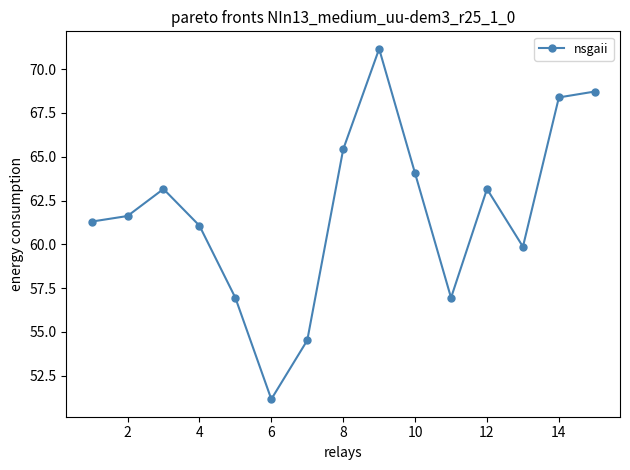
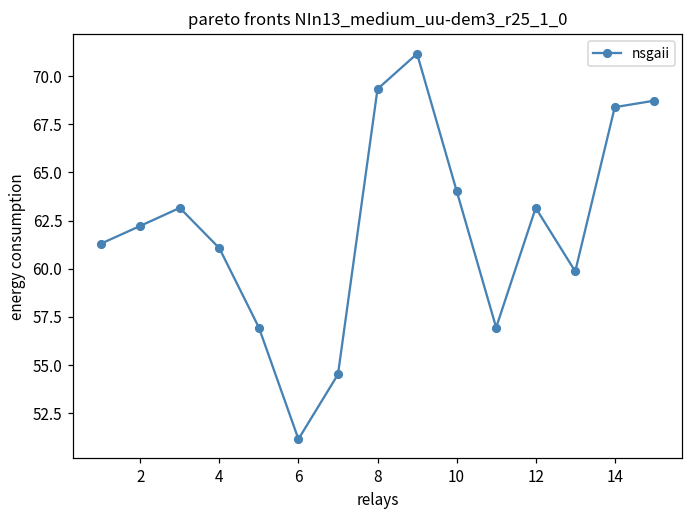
  {
-   "2": 61.6,
+   "2": 62.2,
    "4": 61.1,
    "6": 51.2,
-   "8": 65.4,
+   "8": 69.3,
    "10": 64.0,
    "12": 63.2,
    "14": 68.4
  }
